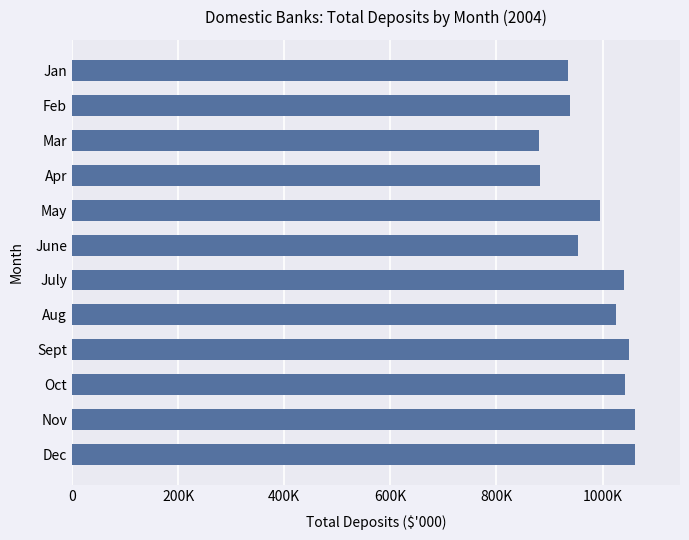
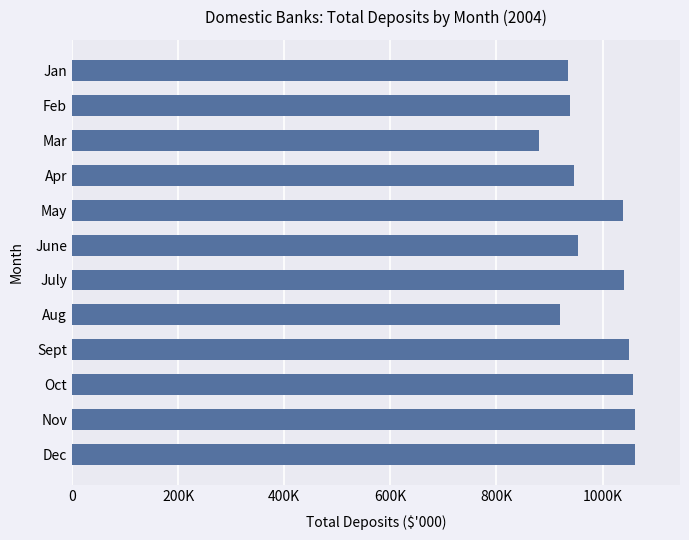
  {
    "Jan": 930000,
    "Feb": 940000,
    "Mar": 880000,
-   "Apr": 880000,
-   "May": 990000,
+   "Apr": 950000,
+   "May": 1040000,
    "June": 950000,
    "July": 1040000,
-   "Aug": 1030000,
+   "Aug": 920000,
    "Sept": 1050000,
-   "Oct": 1040000,
+   "Oct": 1060000,
    "Nov": 1060000,
    "Dec": 1060000
  }
